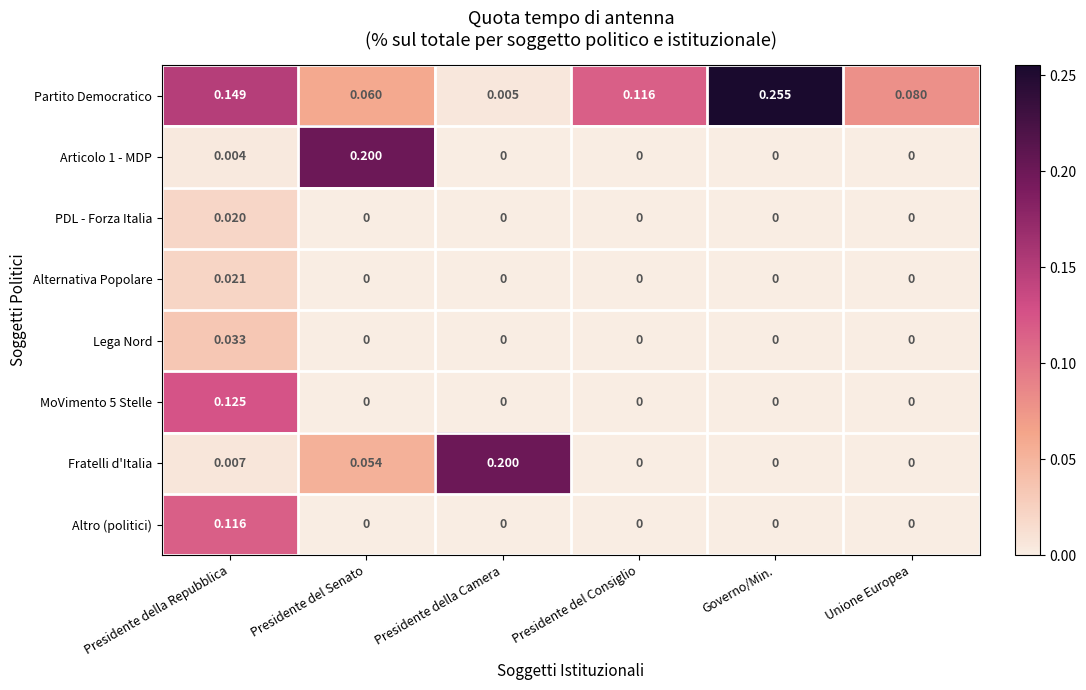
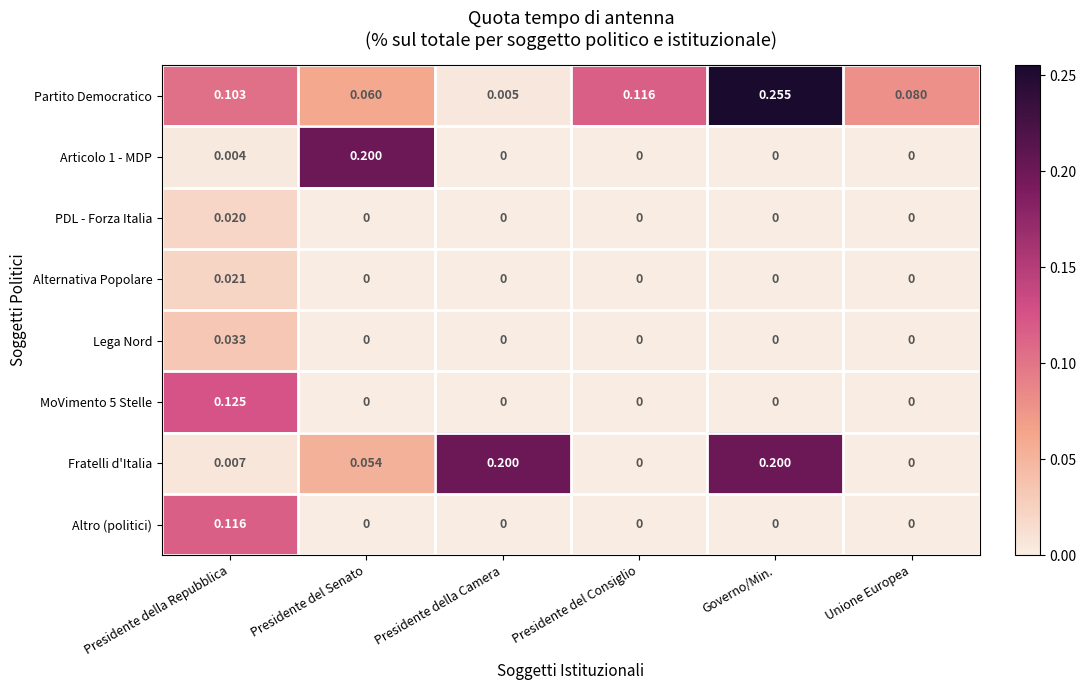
  {
    "Partito Democratico": {
-     "Presidente della Repubblica": 0.149,
+     "Presidente della Repubblica": 0.103,
      "Presidente del Senato": 0.060,
      "Presidente della Camera": 0.005,
      "Presidente del Consiglio": 0.116,
      "Governo/Min.": 0.255,
      "Unione Europea": 0.080
    },
    "Articolo 1 - MDP": {
      "Presidente della Repubblica": 0.004,
      "Presidente del Senato": 0.200,
      "Presidente della Camera": 0,
      "Presidente del Consiglio": 0,
      "Governo/Min.": 0,
      "Unione Europea": 0
    },
    "PDL - Forza Italia": {
      "Presidente della Repubblica": 0.020,
      "Presidente del Senato": 0,
      "Presidente della Camera": 0,
      "Presidente del Consiglio": 0,
      "Governo/Min.": 0,
      "Unione Europea": 0
    },
    "Alternativa Popolare": {
      "Presidente della Repubblica": 0.021,
      "Presidente del Senato": 0,
      "Presidente della Camera": 0,
      "Presidente del Consiglio": 0,
      "Governo/Min.": 0,
      "Unione Europea": 0
    },
    "Lega Nord": {
      "Presidente della Repubblica": 0.033,
      "Presidente del Senato": 0,
      "Presidente della Camera": 0,
      "Presidente del Consiglio": 0,
      "Governo/Min.": 0,
      "Unione Europea": 0
    },
    "MoVimento 5 Stelle": {
      "Presidente della Repubblica": 0.125,
      "Presidente del Senato": 0,
      "Presidente della Camera": 0,
      "Presidente del Consiglio": 0,
      "Governo/Min.": 0,
      "Unione Europea": 0
    },
    "Fratelli d'Italia": {
      "Presidente della Repubblica": 0.007,
      "Presidente del Senato": 0.054,
      "Presidente della Camera": 0.200,
      "Presidente del Consiglio": 0,
-     "Governo/Min.": 0,
+     "Governo/Min.": 0.200,
      "Unione Europea": 0
    },
    "Altro (politici)": {
      "Presidente della Repubblica": 0.116,
      "Presidente del Senato": 0,
      "Presidente della Camera": 0,
      "Presidente del Consiglio": 0,
      "Governo/Min.": 0,
      "Unione Europea": 0
    }
  }
